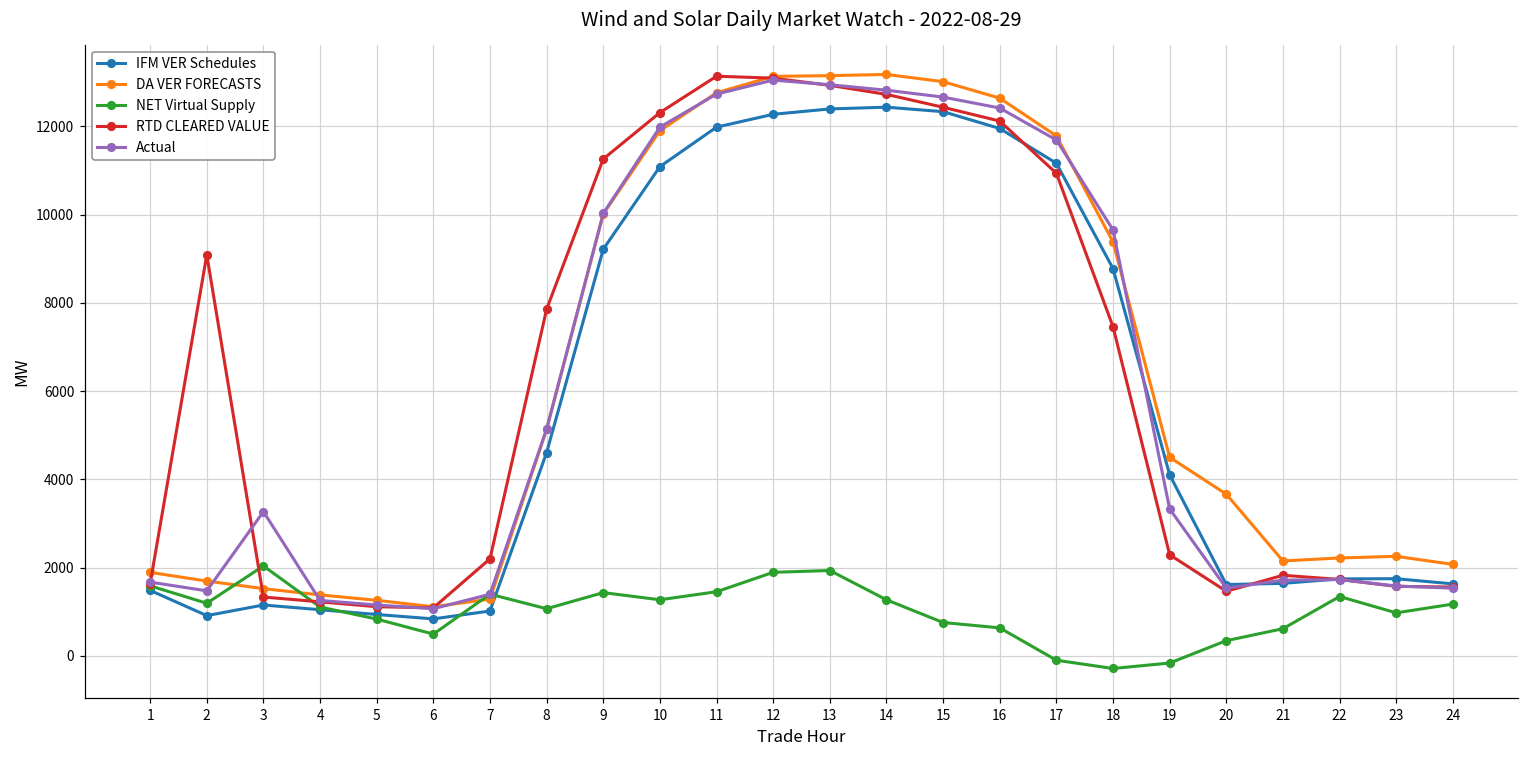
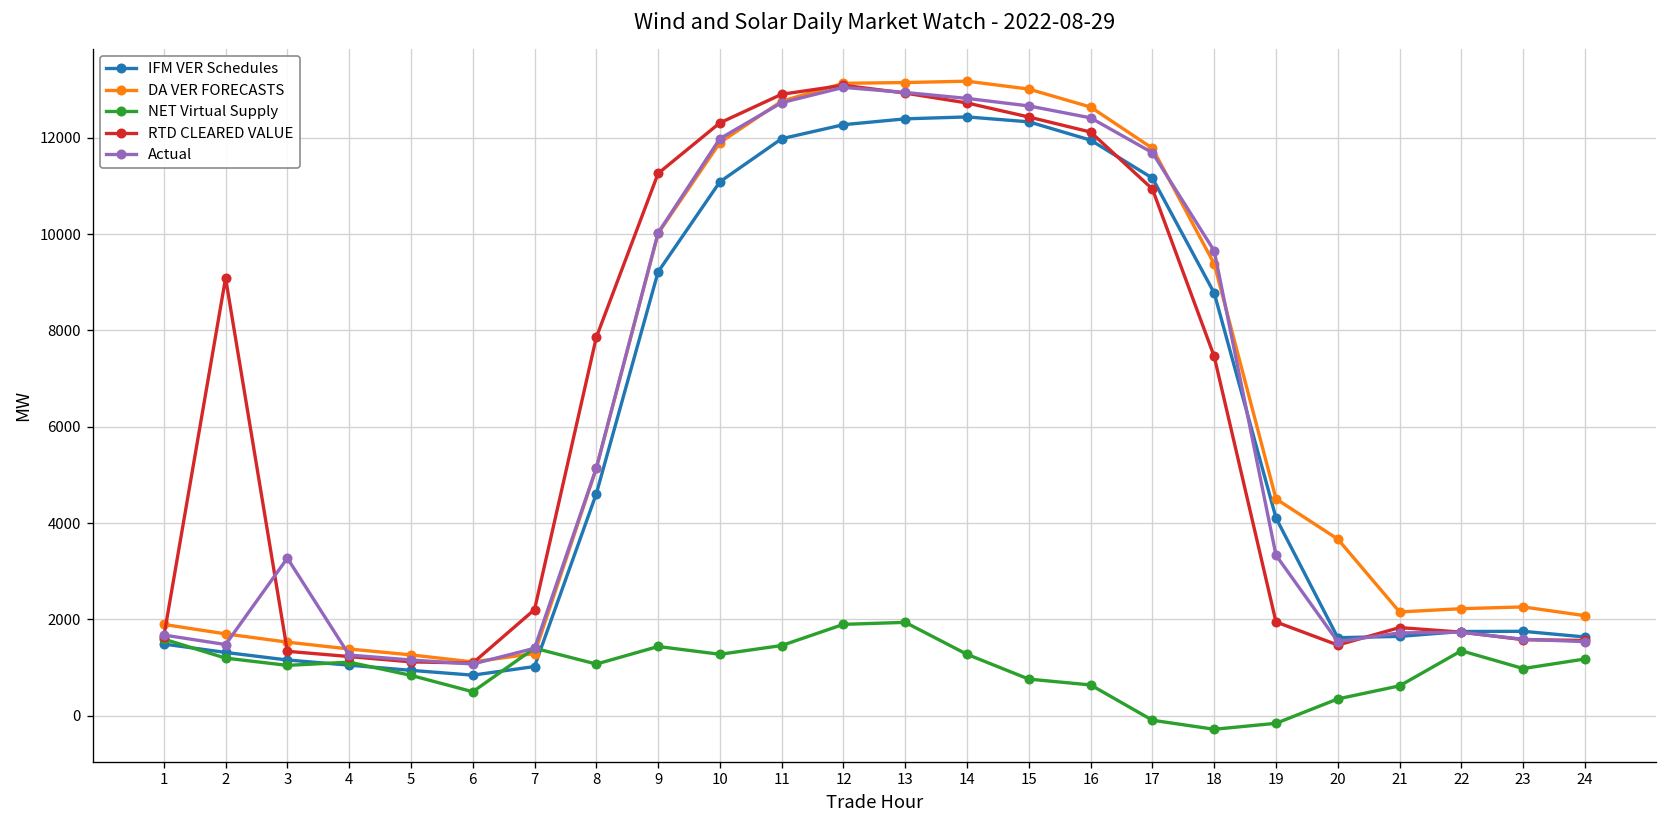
  {
    "IFM VER Schedules": {
      "1": 1500,
-     "2": 900,
+     "2": 1300,
      "3": 1200,
      "5": 900,
      "6": 800,
      "7": 1000,
      "8": 4600,
      "9": 9200,
      "10": 11100,
      "11": 12000,
      "12": 12300,
      "13": 12400,
      "14": 12400,
      "15": 12300,
      "16": 12000,
      "17": 11200,
      "18": 8800,
      "19": 4100,
      "20": 1600,
      "21": 1600,
      "23": 1800,
      "24": 1600
    },
    "DA VER FORECASTS": {
      "1": 1900,
      "2": 1700,
      "3": 1500,
      "4": 1400,
      "5": 1300,
      "7": 1300,
      "10": 11900,
      "13": 13200,
      "14": 13200,
      "15": 13000,
      "16": 12600,
      "17": 11800,
      "18": 9400,
      "19": 4500,
      "20": 3700,
      "21": 2200,
      "22": 2200,
      "23": 2300,
      "24": 2100
    },
    "NET Virtual Supply": {
      "2": 1200,
-     "3": 2000,
+     "3": 1000,
      "5": 800,
      "6": 500,
      "8": 1100,
      "9": 1400,
      "10": 1300,
      "11": 1500,
      "12": 1900,
      "13": 1900,
      "14": 1300,
      "15": 800,
      "16": 600,
      "17": -100,
      "18": -300,
      "19": -200,
      "20": 300,
      "21": 600,
      "22": 1300,
      "23": 1000,
      "24": 1200
    },
    "RTD CLEARED VALUE": {
      "2": 9100,
      "3": 1300,
      "7": 2200,
      "8": 7900,
      "9": 11300,
      "10": 12300,
-     "11": 13100,
+     "11": 12900,
      "14": 12700,
      "15": 12400,
      "16": 12100,
      "17": 10900,
      "18": 7500,
-     "19": 2300,
+     "19": 1900,
      "20": 1500,
      "21": 1800
    },
    "Actual": {
      "2": 1500,
      "3": 3300,
      "10": 12000,
      "14": 12800,
      "15": 12700,
      "16": 12400,
      "17": 11700,
      "18": 9700,
      "19": 3300,
      "20": 1500,
      "21": 1700
    }
  }
